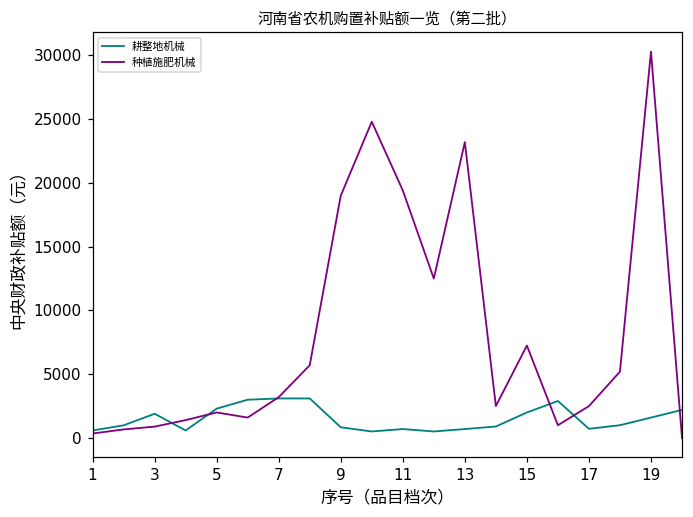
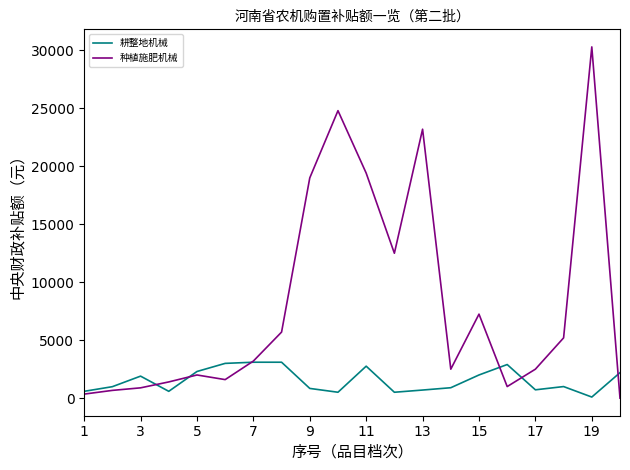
  {
    "耕整地机械": {
      "1": 600,
      "3": 1900,
      "5": 2300,
      "9": 800,
-     "11": 700,
+     "11": 2800,
      "13": 700,
      "15": 2000,
      "17": 700,
-     "19": 1600
+     "19": 100
    },
    "种植施肥机械": {
      "1": 400,
      "3": 900,
      "5": 2000,
      "9": 19000,
      "11": 19400,
      "13": 23200,
      "15": 7200,
      "17": 2500,
      "19": 30300
    }
  }
